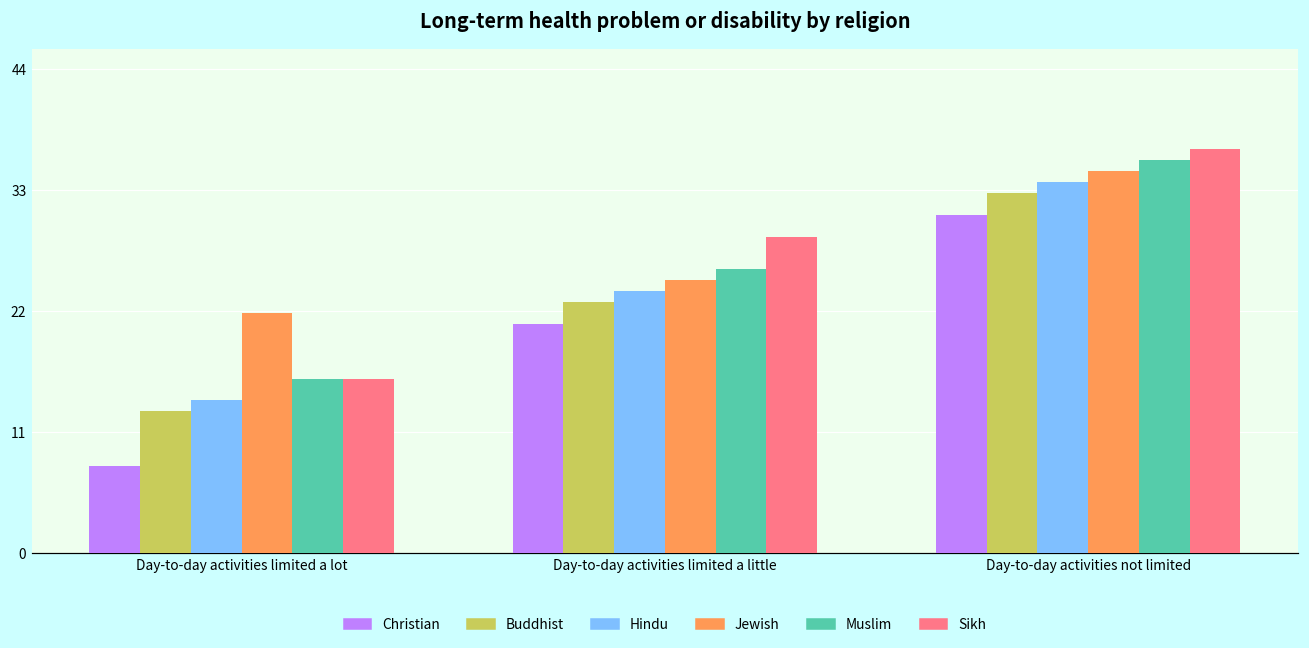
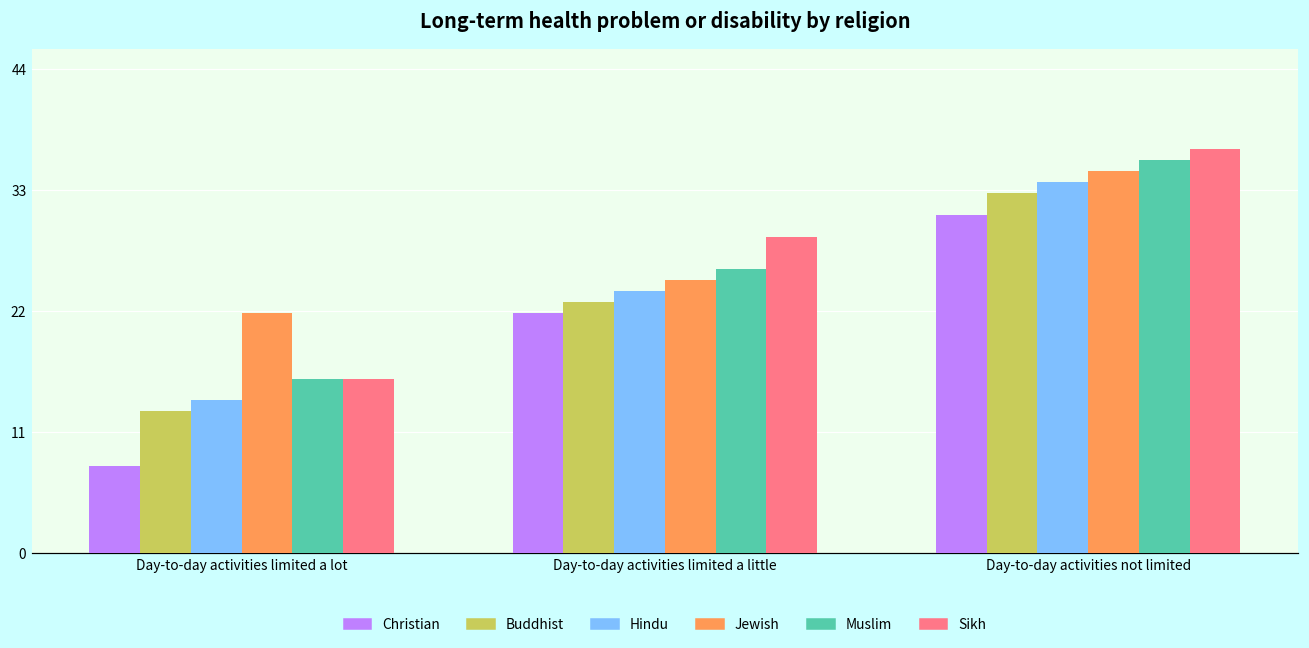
  {
    "Christian": {
      "Day-to-day activities limited a lot": 8,
-     "Day-to-day activities limited a little": 21,
+     "Day-to-day activities limited a little": 22,
      "Day-to-day activities not limited": 31
    },
    "Buddhist": {
      "Day-to-day activities limited a lot": 13,
      "Day-to-day activities limited a little": 23,
      "Day-to-day activities not limited": 33
    },
    "Hindu": {
      "Day-to-day activities limited a lot": 14,
      "Day-to-day activities limited a little": 24,
      "Day-to-day activities not limited": 34
    },
    "Jewish": {
      "Day-to-day activities limited a lot": 22,
      "Day-to-day activities limited a little": 25,
      "Day-to-day activities not limited": 35
    },
    "Muslim": {
      "Day-to-day activities limited a lot": 16,
      "Day-to-day activities limited a little": 26,
      "Day-to-day activities not limited": 36
    },
    "Sikh": {
      "Day-to-day activities limited a lot": 16,
      "Day-to-day activities limited a little": 29,
      "Day-to-day activities not limited": 37
    }
  }
